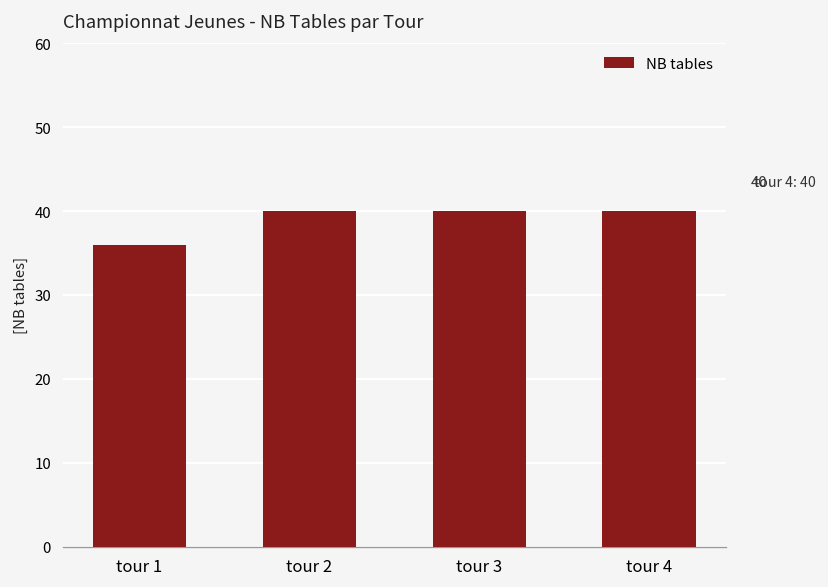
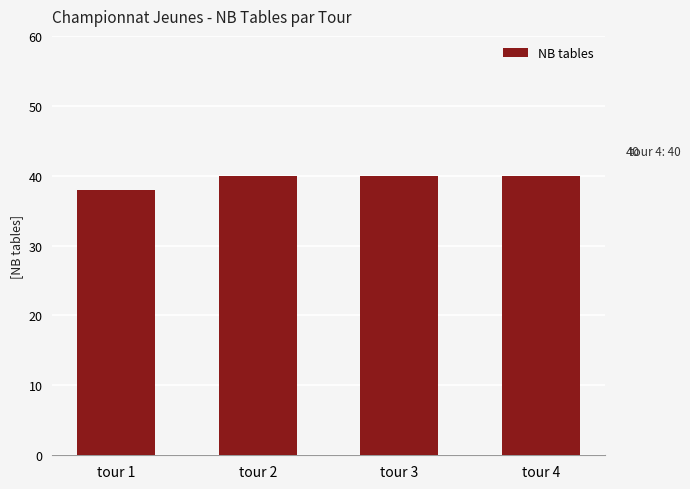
  {
-   "tour 1": 36,
+   "tour 1": 38,
    "tour 2": 40,
    "tour 3": 40,
    "tour 4": 40
  }
